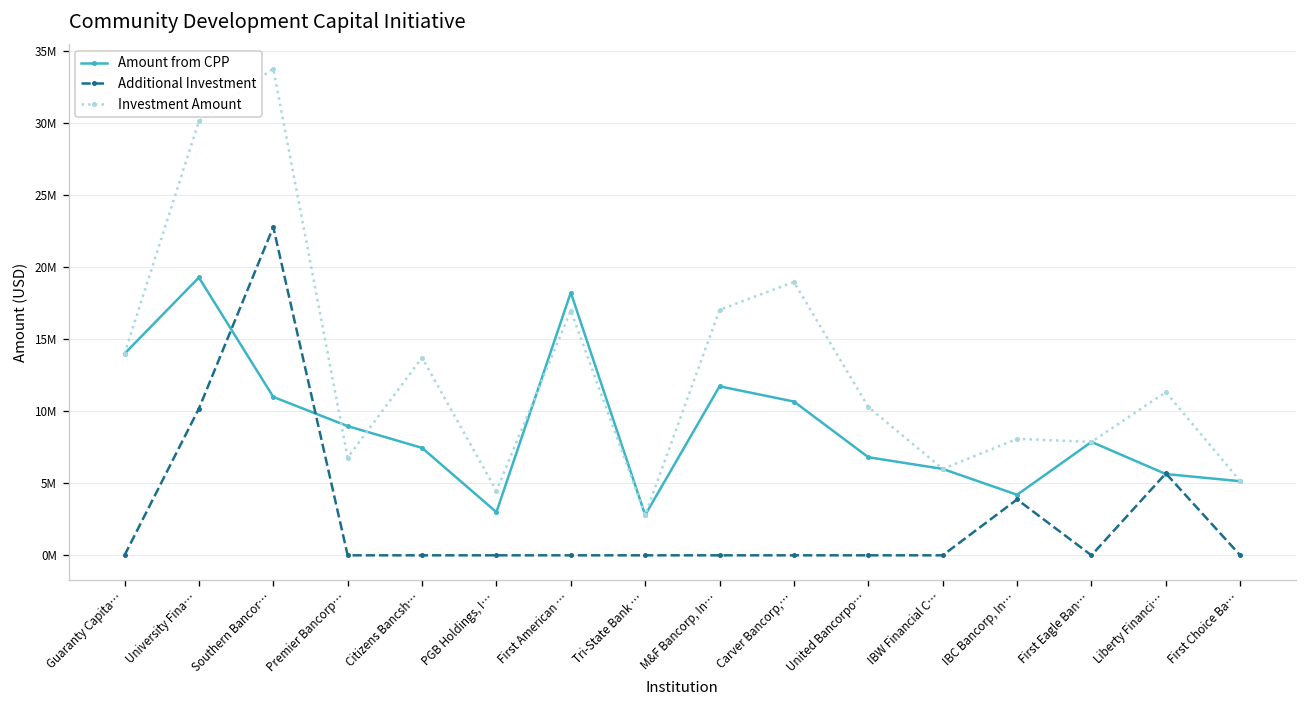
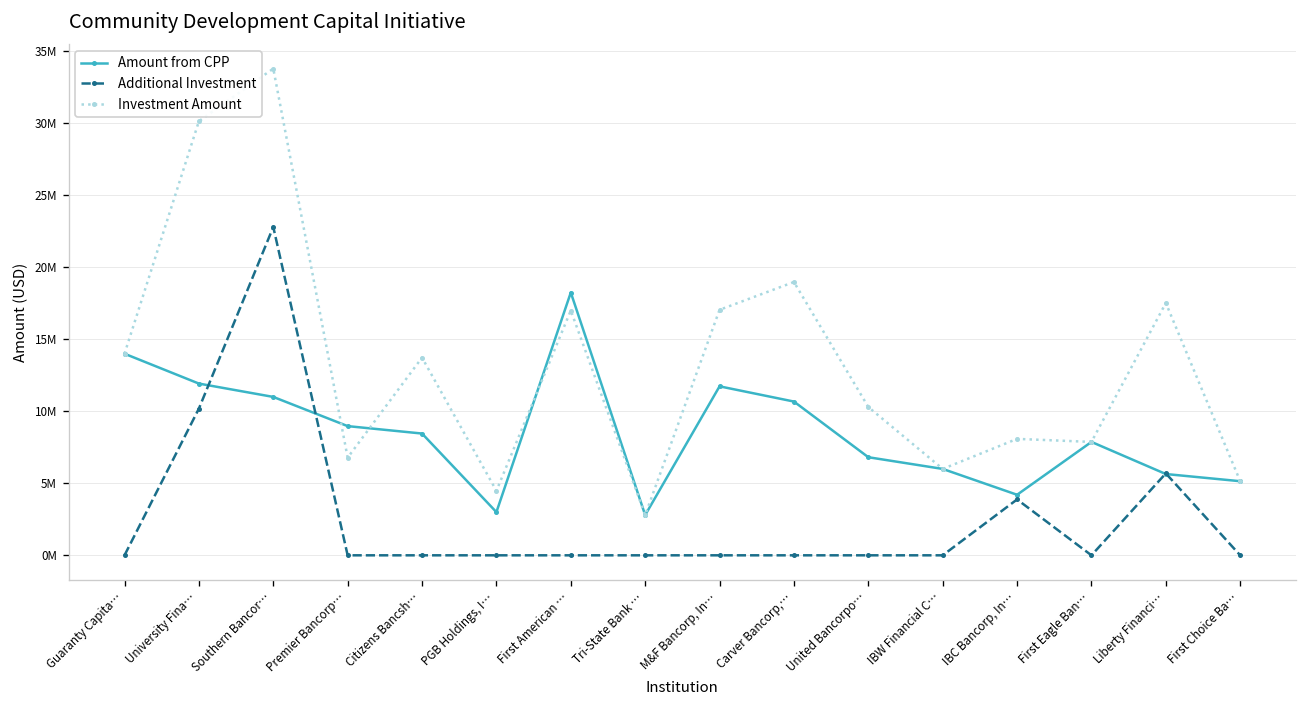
  {
    "Amount from CPP": {
-     "University Fina…": 19300000,
+     "University Fina…": 11900000,
      "Southern Bancor…": 11000000,
      "Premier Bancorp…": 9000000,
-     "Citizens Bancsh…": 7500000,
+     "Citizens Bancsh…": 8500000,
      "PGB Holdings, I…": 3000000,
      "First American …": 18200000,
      "M&F Bancorp, In…": 11700000,
      "Carver Bancorp,…": 10700000,
      "United Bancorpo…": 6800000,
      "IBC Bancorp, In…": 4200000
    },
    "Additional Investment": {
      "Guaranty Capita…": 0,
      "University Fina…": 10200000,
      "Southern Bancor…": 22800000,
      "Premier Bancorp…": 0,
      "Citizens Bancsh…": 0,
      "PGB Holdings, I…": 0,
      "First American …": 0,
      "Tri-State Bank …": 0,
      "M&F Bancorp, In…": 0,
      "Carver Bancorp,…": 0,
      "United Bancorpo…": 0,
      "IBW Financial C…": 0,
      "IBC Bancorp, In…": 3900000,
      "First Eagle Ban…": 0,
      "First Choice Ba…": 0
    },
    "Investment Amount": {
      "University Fina…": 30100000,
      "Southern Bancor…": 33800000,
      "Premier Bancorp…": 6800000,
      "Citizens Bancsh…": 13700000,
      "PGB Holdings, I…": 4500000,
      "First American …": 17000000,
      "M&F Bancorp, In…": 17000000,
      "Carver Bancorp,…": 19000000,
      "United Bancorpo…": 10300000,
      "IBC Bancorp, In…": 8100000,
-     "Liberty Financi…": 11300000
+     "Liberty Financi…": 17500000
    }
  }
